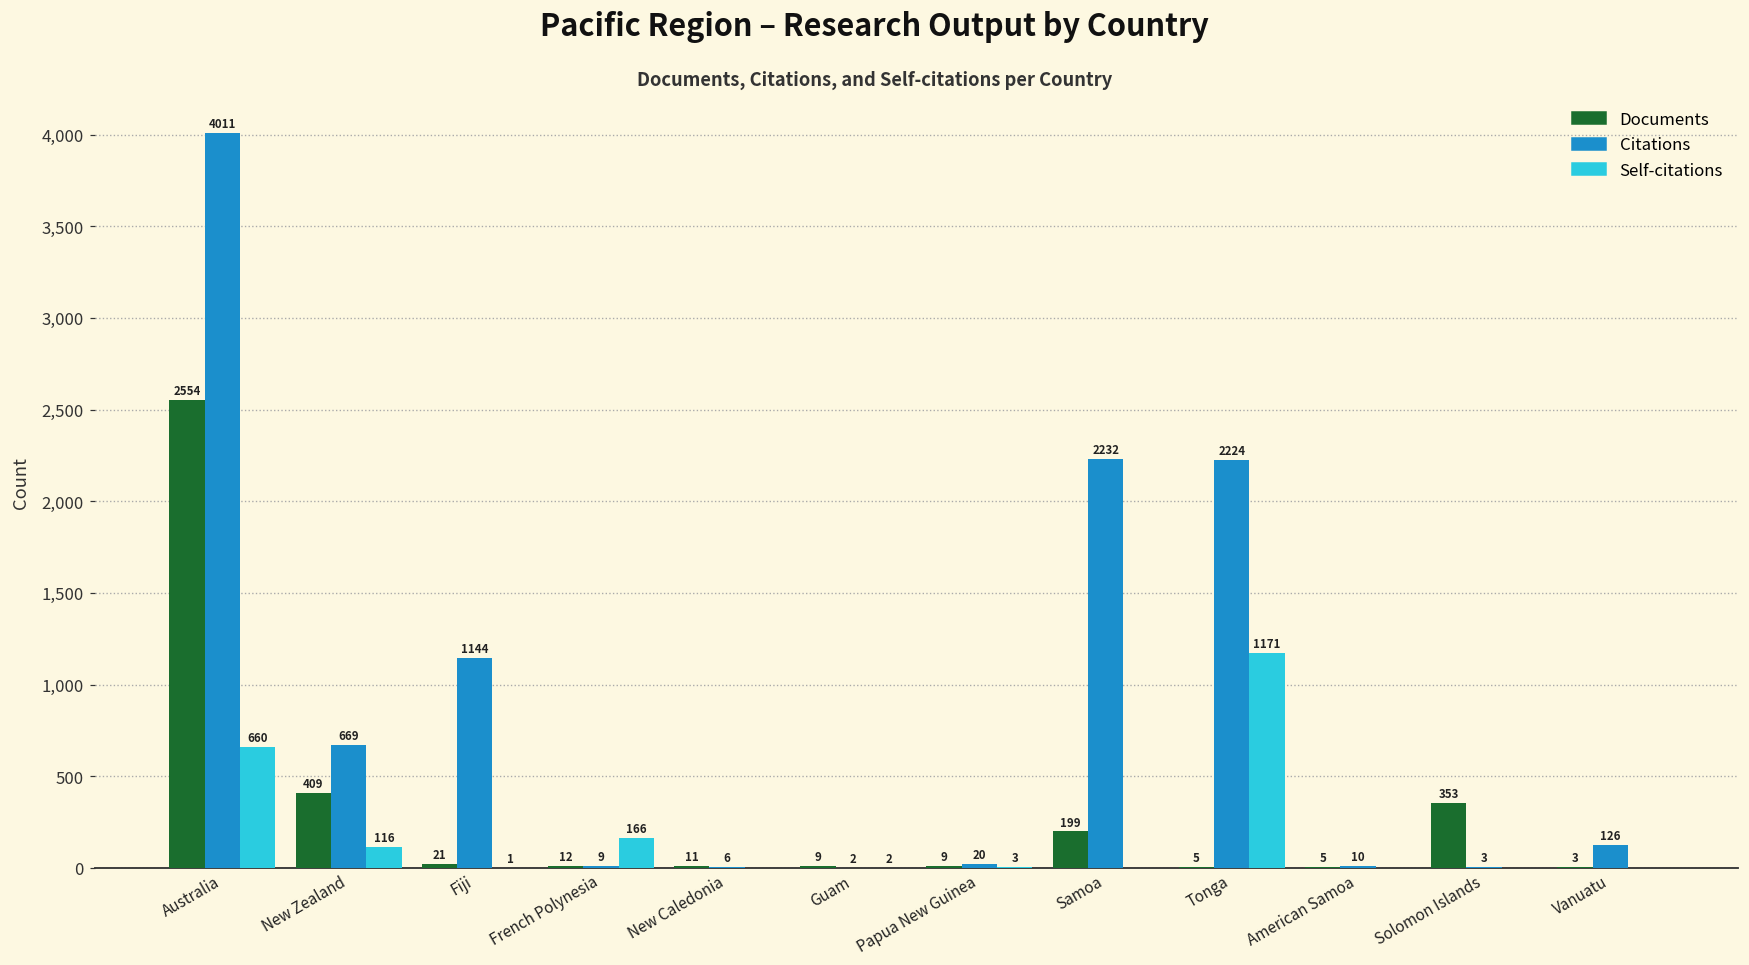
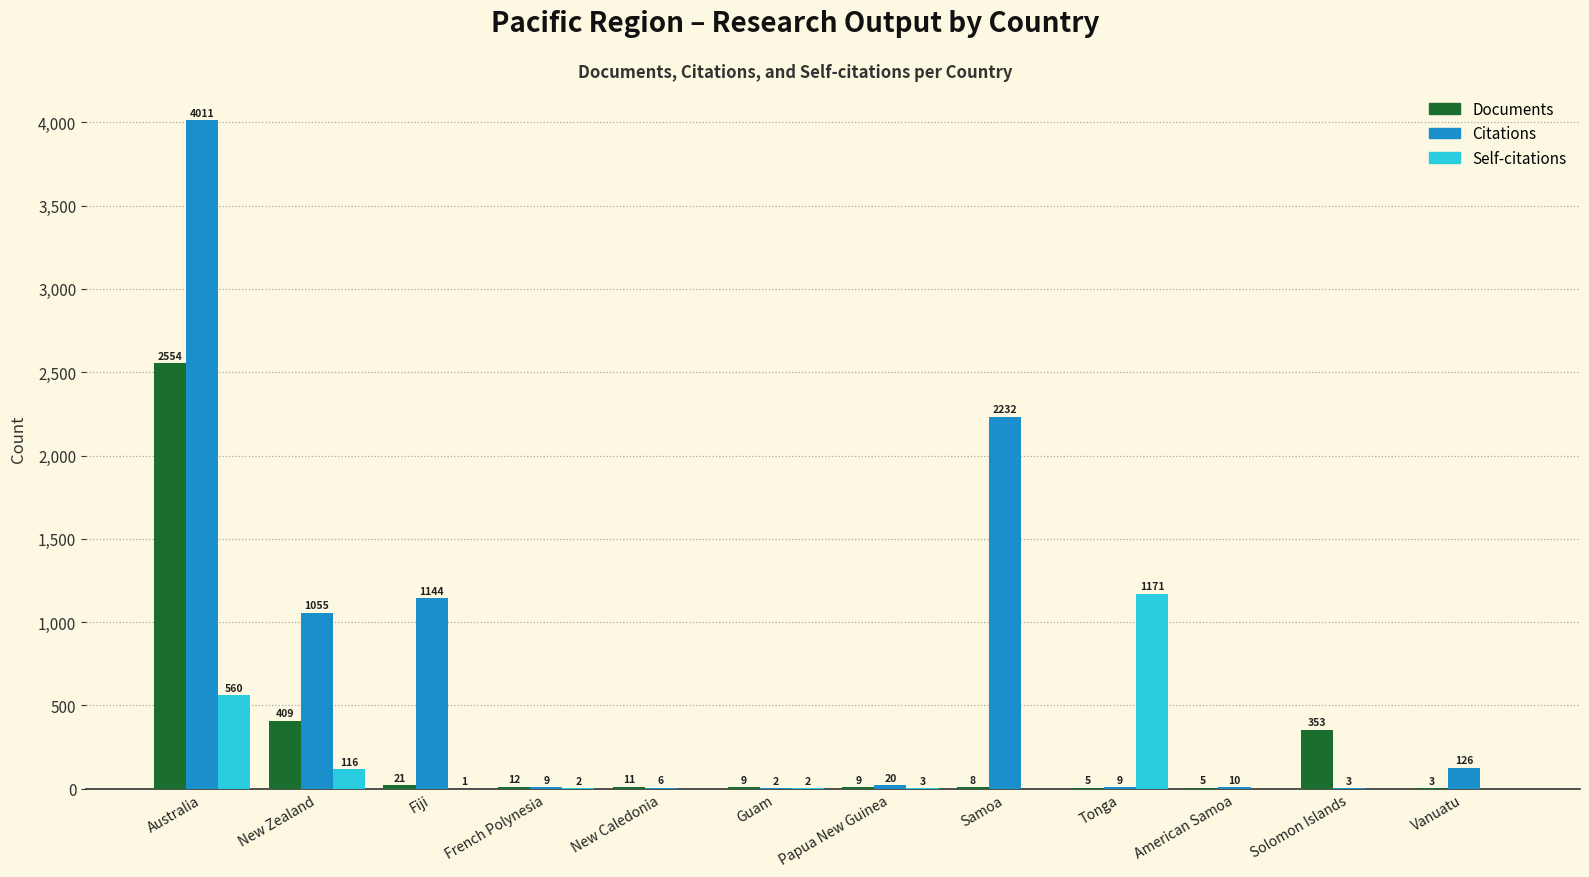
  {
    "Documents": {
      "Australia": 2554,
      "New Zealand": 409,
      "Fiji": 21,
      "French Polynesia": 12,
      "New Caledonia": 11,
      "Guam": 9,
      "Papua New Guinea": 9,
-     "Samoa": 199,
+     "Samoa": 8,
      "Tonga": 5,
      "American Samoa": 5,
      "Solomon Islands": 353,
      "Vanuatu": 3
    },
    "Citations": {
      "Australia": 4011,
-     "New Zealand": 669,
+     "New Zealand": 1055,
      "Fiji": 1144,
      "French Polynesia": 9,
      "New Caledonia": 6,
      "Guam": 2,
      "Papua New Guinea": 20,
      "Samoa": 2232,
-     "Tonga": 2224,
+     "Tonga": 9,
      "American Samoa": 10,
      "Solomon Islands": 3,
      "Vanuatu": 126
    },
    "Self-citations": {
-     "Australia": 660,
+     "Australia": 560,
      "New Zealand": 116,
      "Fiji": 1,
-     "French Polynesia": 166,
+     "French Polynesia": 2,
      "Guam": 2,
      "Papua New Guinea": 3,
      "Tonga": 1171
    }
  }
